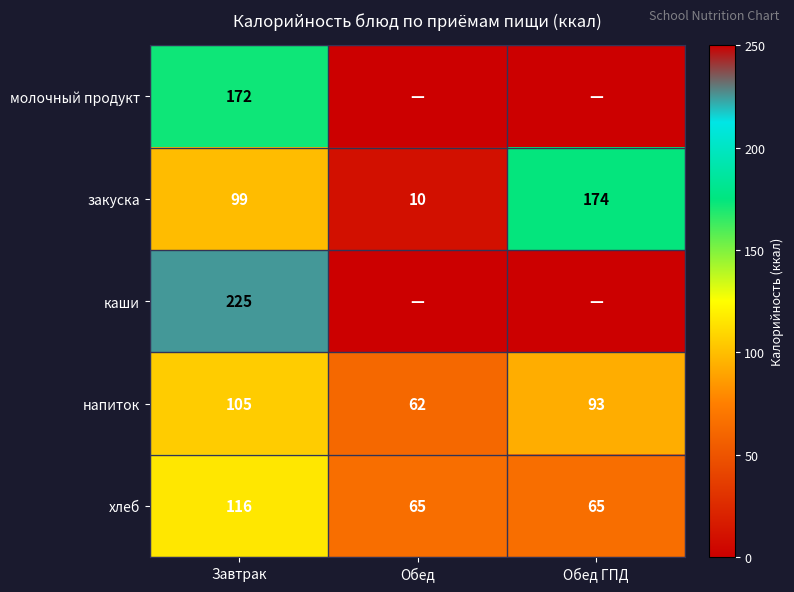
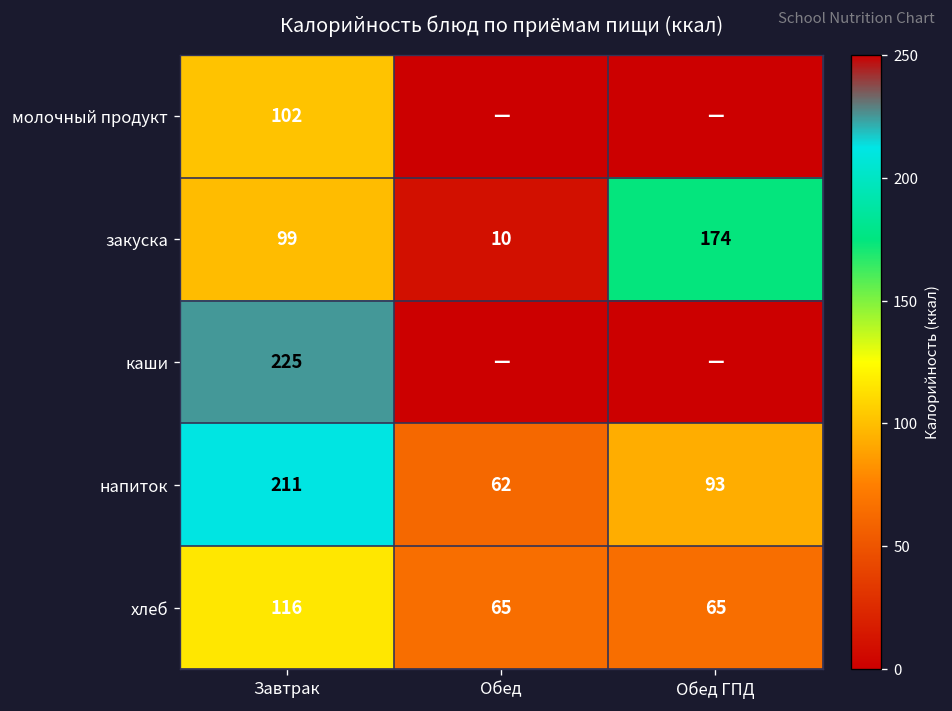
  {
    "молочный продукт": {
-     "Завтрак": 172
+     "Завтрак": 102
    },
    "закуска": {
      "Завтрак": 99,
      "Обед": 10,
      "Обед ГПД": 174
    },
    "каши": {
      "Завтрак": 225
    },
    "напиток": {
-     "Завтрак": 105,
+     "Завтрак": 211,
      "Обед": 62,
      "Обед ГПД": 93
    },
    "хлеб": {
      "Завтрак": 116,
      "Обед": 65,
      "Обед ГПД": 65
    }
  }
